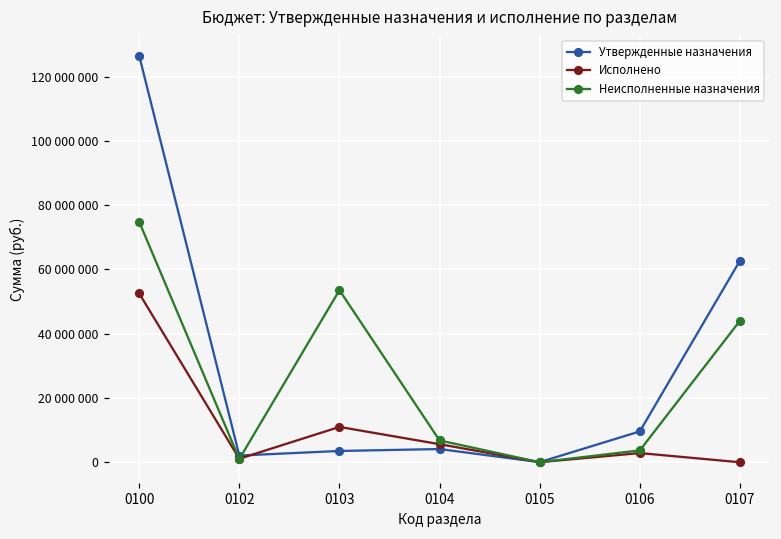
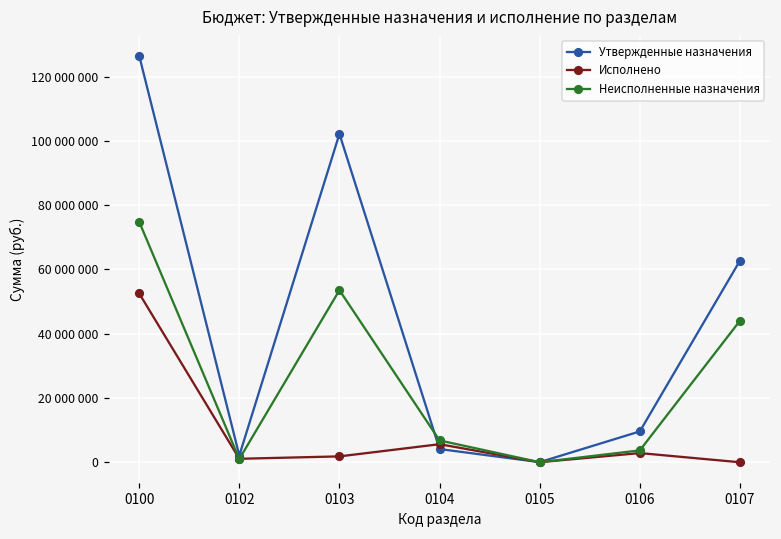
  {
    "Утвержденные назначения": {
      "0100": 127000000,
      "0102": 2000000,
-     "0103": 4000000,
+     "0103": 102000000,
      "0104": 4000000,
      "0106": 10000000,
      "0107": 63000000
    },
    "Исполнено": {
      "0100": 53000000,
-     "0103": 11000000,
+     "0103": 2000000,
      "0104": 6000000,
      "0107": 0
    },
    "Неисполненные назначения": {
      "0100": 75000000,
      "0103": 54000000,
      "0104": 7000000,
      "0107": 44000000
    }
  }
